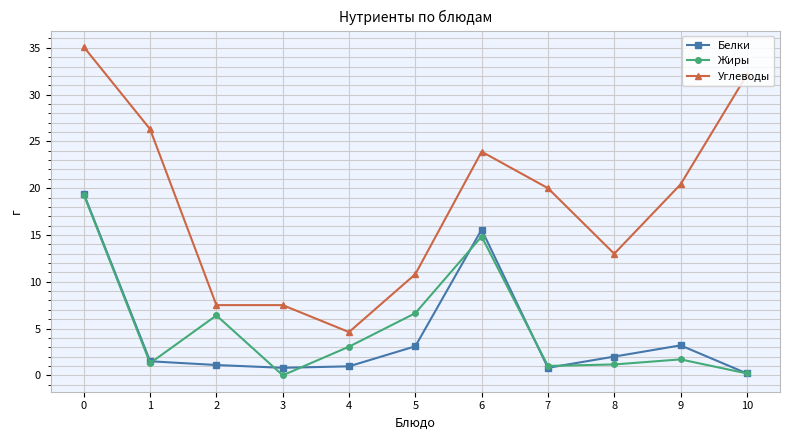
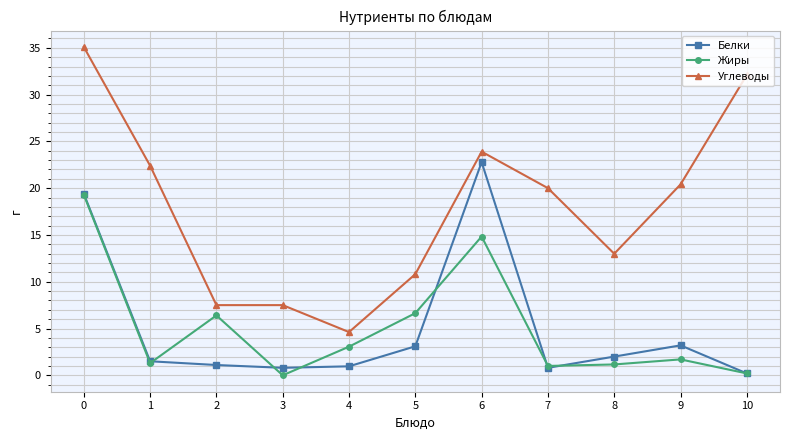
  {
    "Белки": {
      "2": 1,
      "3": 1,
      "4": 1,
      "5": 3,
-     "6": 16,
+     "6": 23,
      "8": 2,
      "9": 3
    },
    "Жиры": {
      "2": 6,
      "3": 0,
      "4": 3,
      "5": 7,
      "6": 15,
      "8": 1,
      "9": 2
    },
    "Углеводы": {
      "0": 35,
-     "1": 26,
+     "1": 22,
      "2": 8,
      "3": 8,
      "4": 5,
      "5": 11,
      "6": 24,
      "7": 20,
      "8": 13,
      "9": 20
    }
  }
